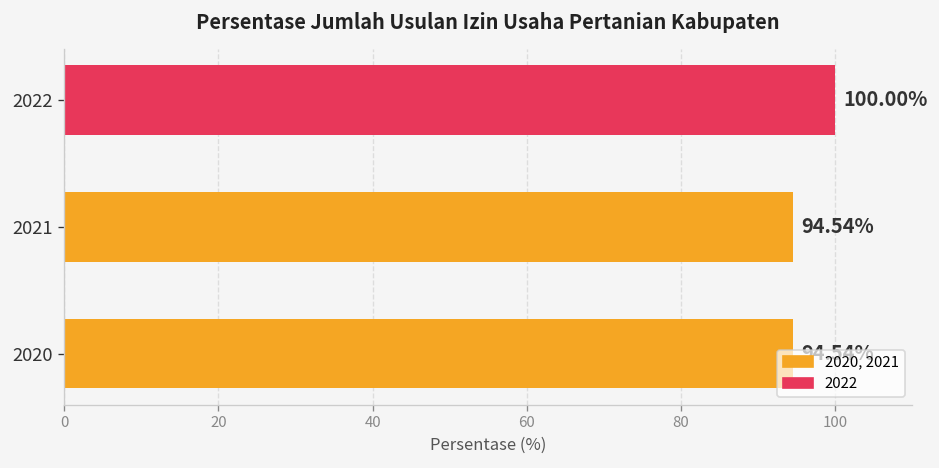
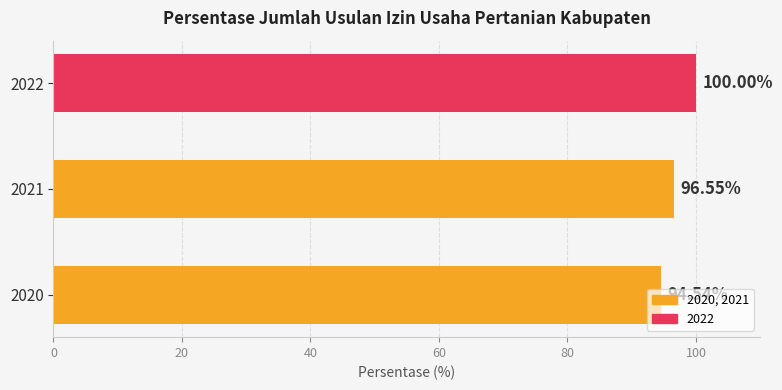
  {
    "2022": "100.00%",
-   "2021": "94.54%"
+   "2021": "96.55%"
  }
